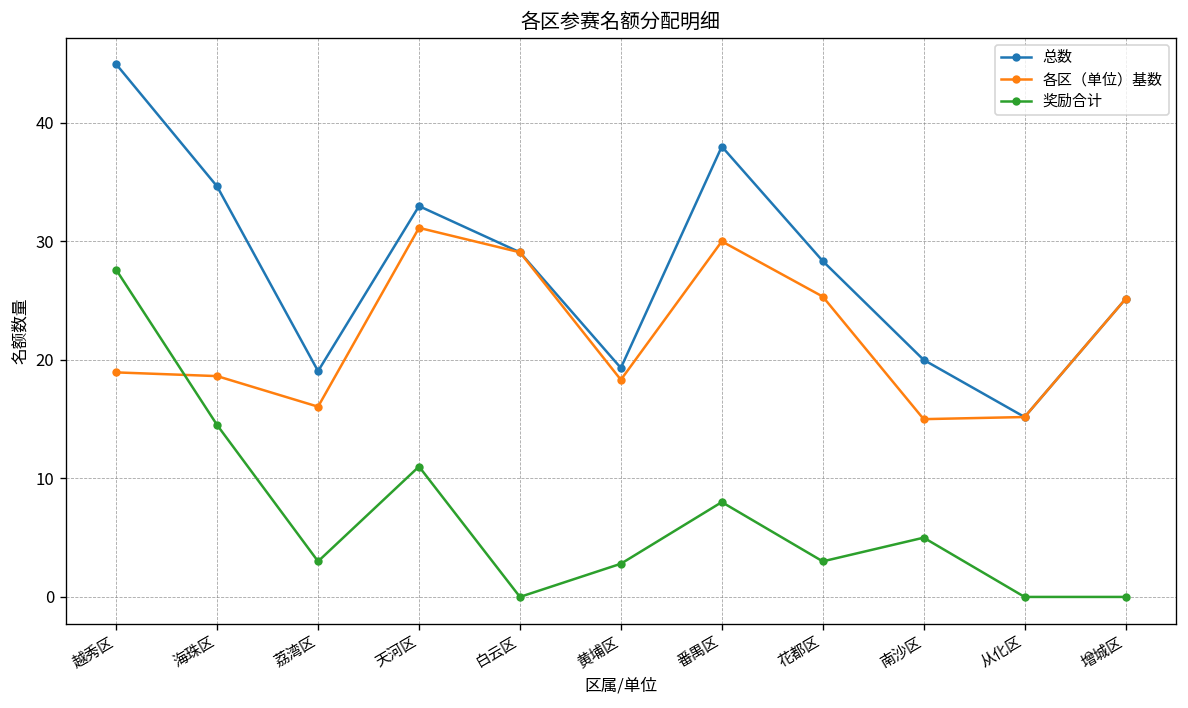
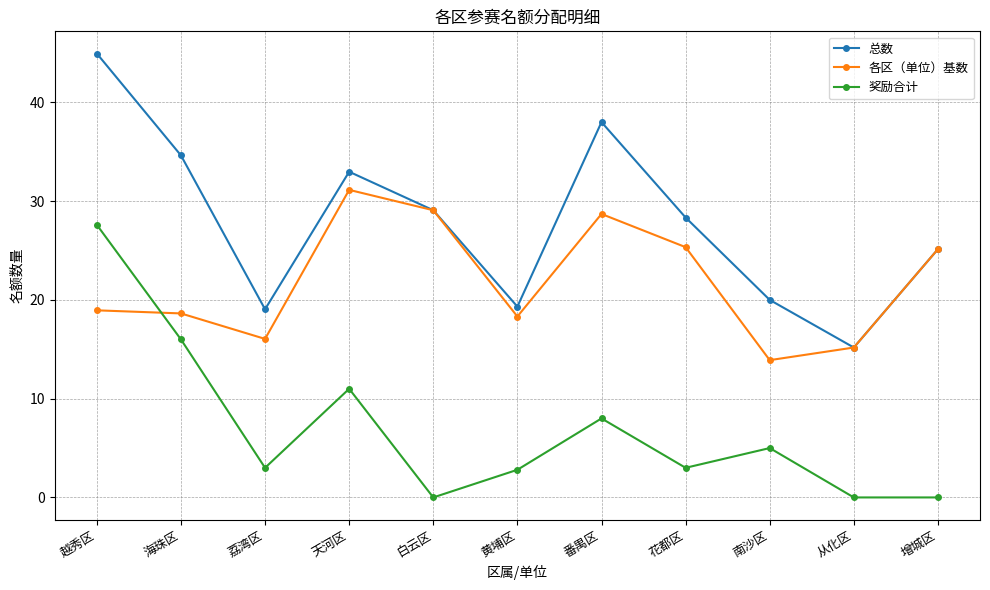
  {
    "总数": {
      "越秀区": 45,
      "海珠区": 35,
      "荔湾区": 19,
      "天河区": 33,
      "黄埔区": 19,
      "番禺区": 38,
      "花都区": 28,
      "南沙区": 20
    },
    "各区（单位）基数": {
      "越秀区": 19,
      "海珠区": 19,
      "荔湾区": 16,
      "天河区": 31,
      "黄埔区": 18,
-     "番禺区": 30,
+     "番禺区": 29,
      "花都区": 25,
-     "南沙区": 15
+     "南沙区": 14
    },
    "奖励合计": {
      "越秀区": 28,
-     "海珠区": 15,
+     "海珠区": 16,
      "荔湾区": 3,
      "天河区": 11,
      "白云区": 0,
      "黄埔区": 3,
      "番禺区": 8,
      "花都区": 3,
      "南沙区": 5,
      "从化区": 0,
      "增城区": 0
    }
  }
